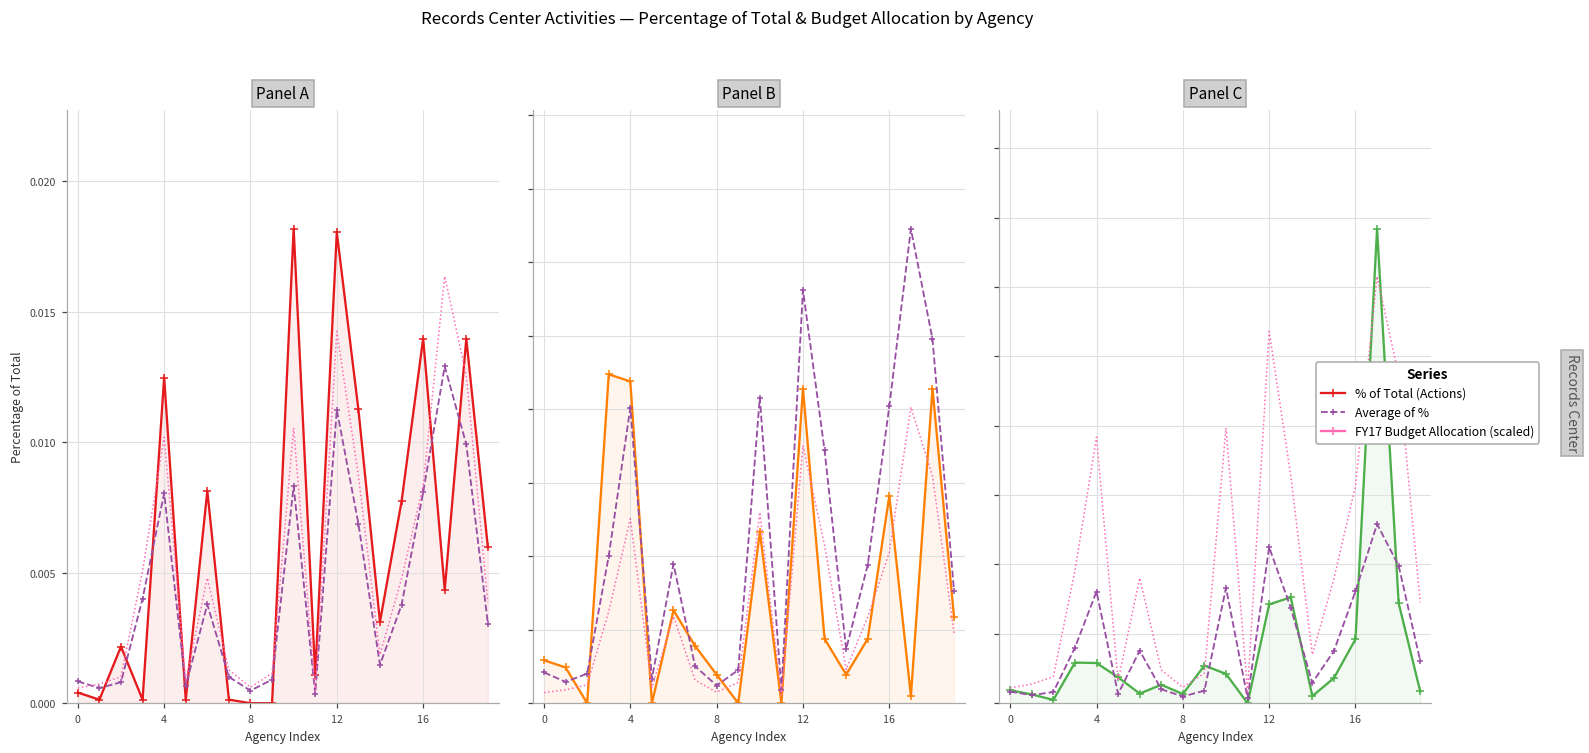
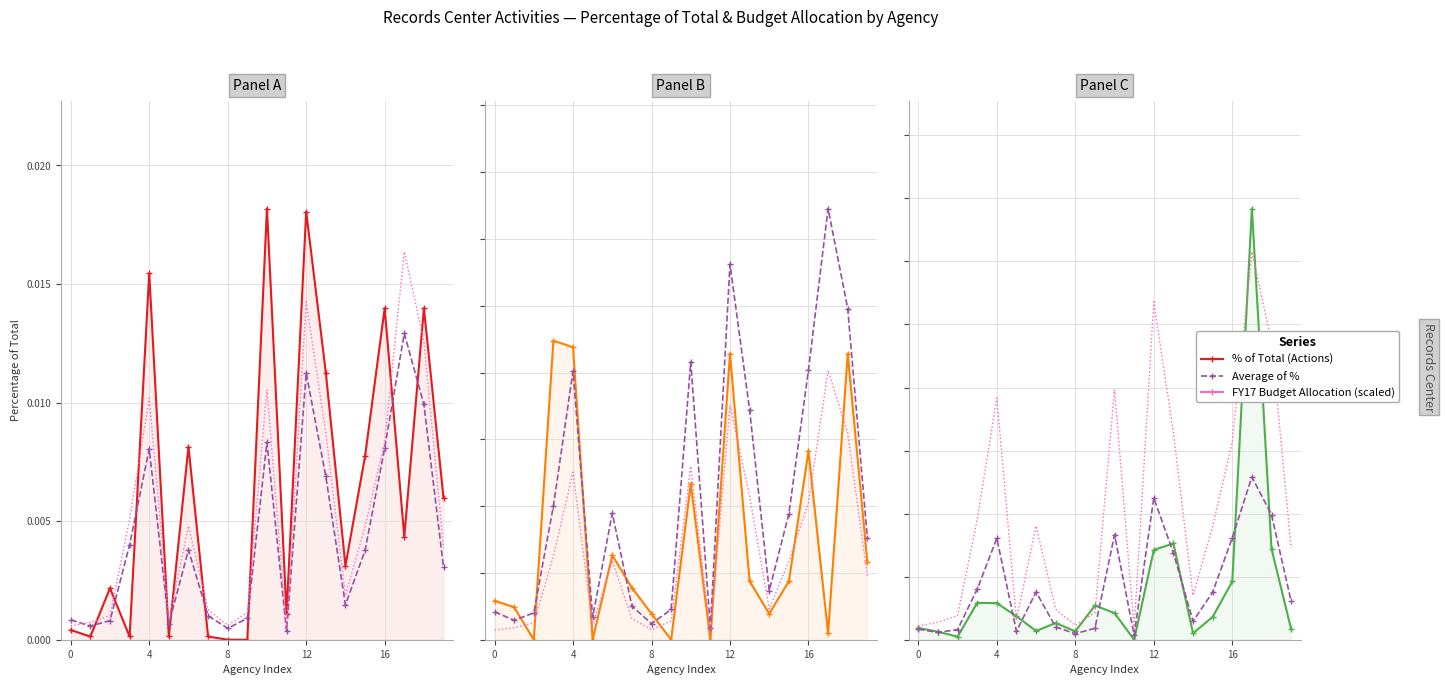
  {
    "Panel A": {
      "% of Total (Actions)": {
        "0": 0.0004,
-       "4": 0.0125,
+       "4": 0.0154,
        "8": 0.0000,
        "12": 0.0180,
        "16": 0.0140
      },
      "Average of %": {
        "0": 0.0008,
        "4": 0.0080,
        "8": 0.0005,
        "12": 0.0112,
        "16": 0.0081
      },
      "FY17 Budget Allocation (scaled)": {
        "0": 0.0006,
        "4": 0.0102,
        "8": 0.0006,
        "12": 0.0142,
        "16": 0.0083
      }
    }
  }
